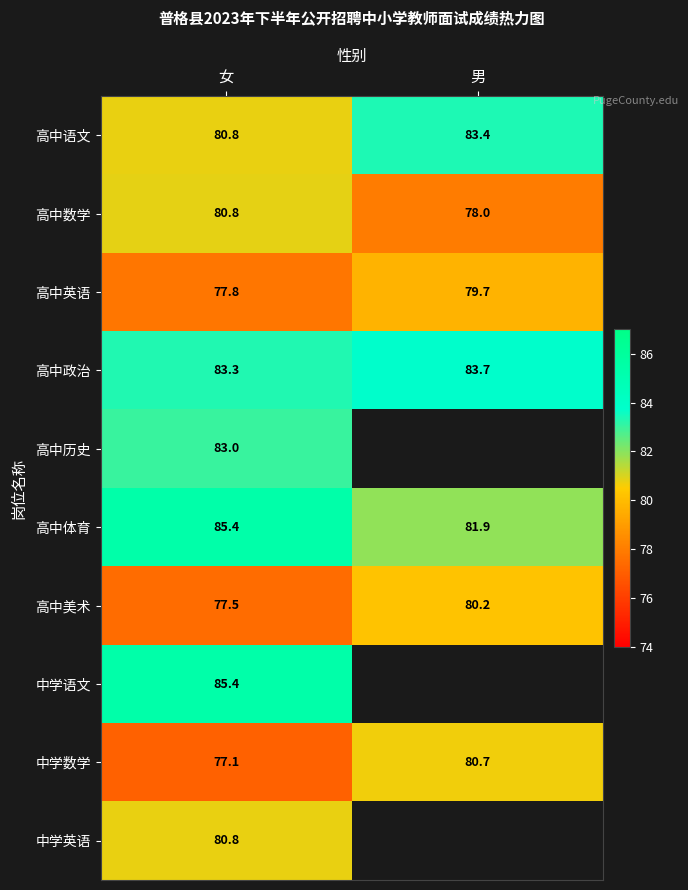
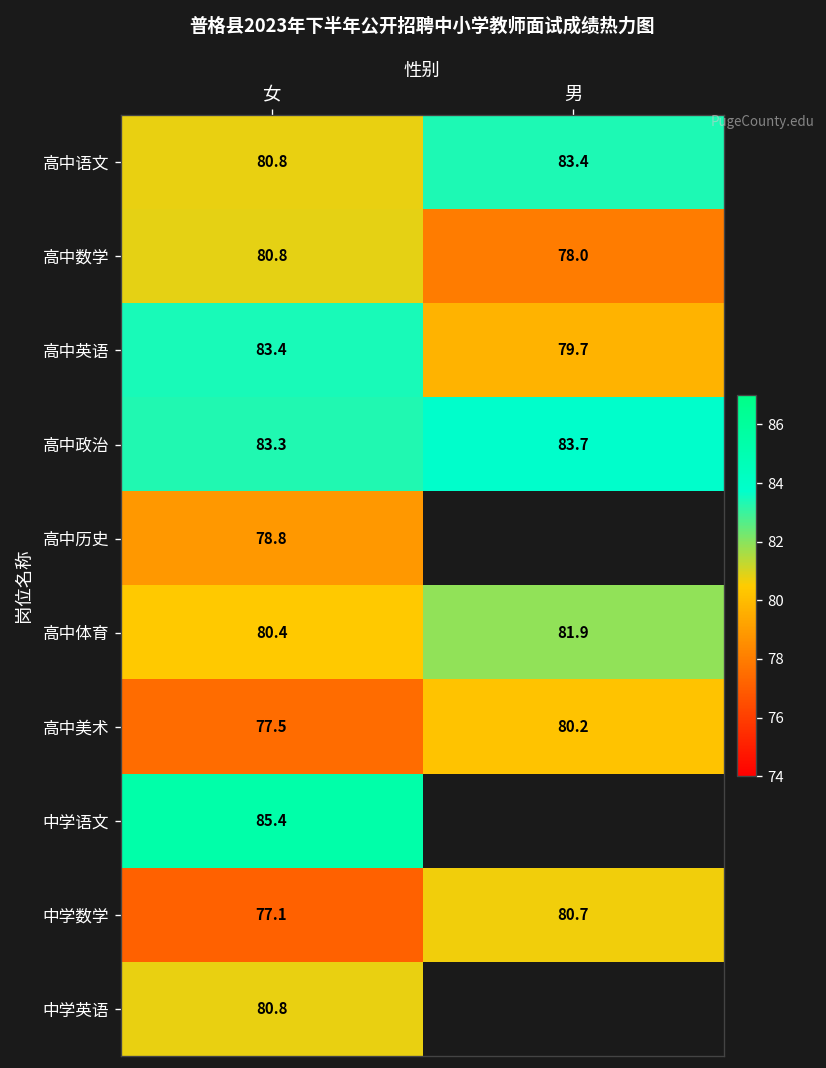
  {
    "高中语文": {
      "女": 80.8,
      "男": 83.4
    },
    "高中数学": {
      "女": 80.8,
      "男": 78.0
    },
    "高中英语": {
-     "女": 77.8,
+     "女": 83.4,
      "男": 79.7
    },
    "高中政治": {
      "女": 83.3,
      "男": 83.7
    },
    "高中历史": {
-     "女": 83.0
+     "女": 78.8
    },
    "高中体育": {
-     "女": 85.4,
+     "女": 80.4,
      "男": 81.9
    },
    "高中美术": {
      "女": 77.5,
      "男": 80.2
    },
    "中学语文": {
      "女": 85.4
    },
    "中学数学": {
      "女": 77.1,
      "男": 80.7
    },
    "中学英语": {
      "女": 80.8
    }
  }
